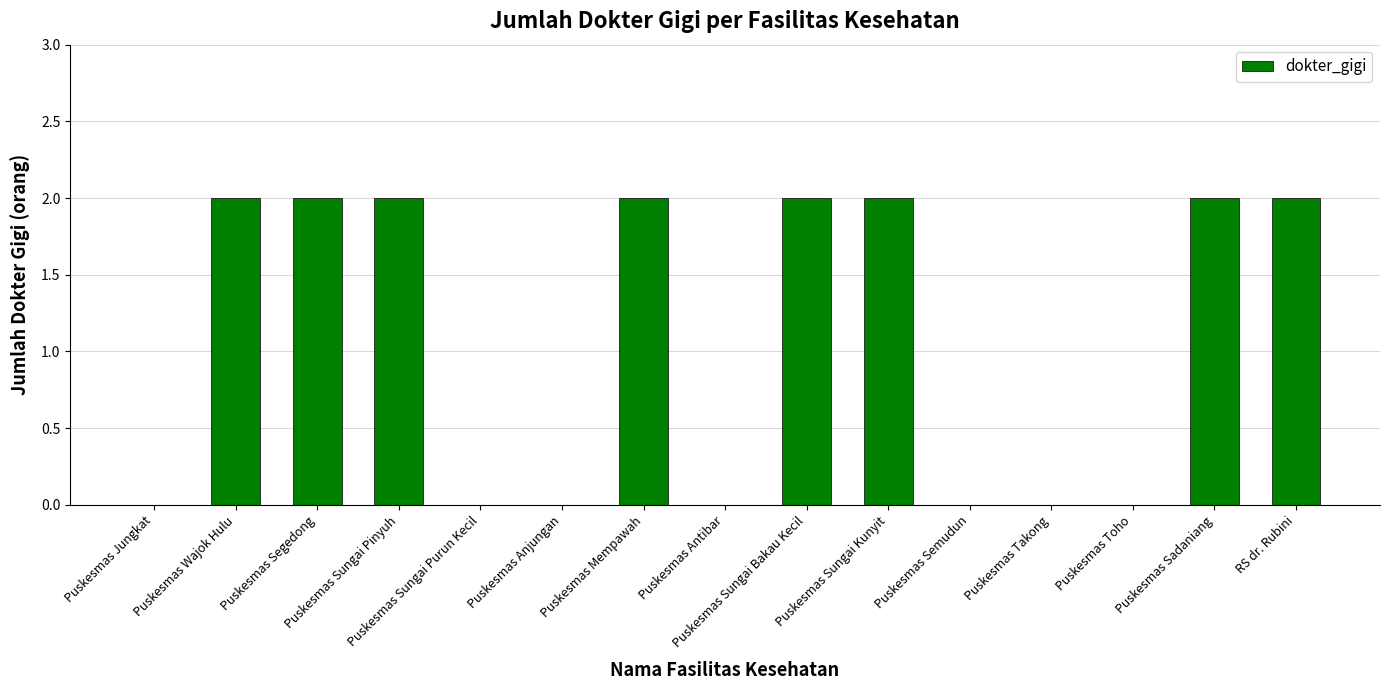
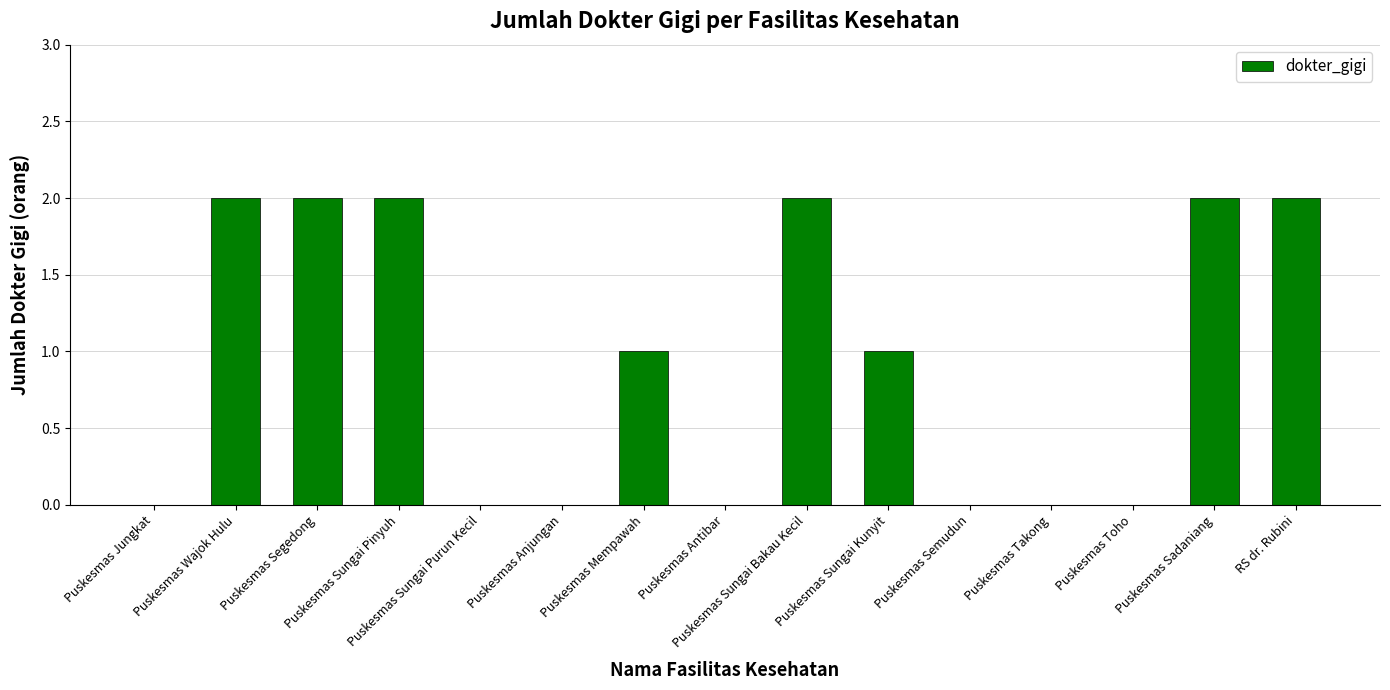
  {
    "Puskesmas Jungkat": 0,
    "Puskesmas Wajok Hulu": 2,
    "Puskesmas Segedong": 2,
    "Puskesmas Sungai Pinyuh": 2,
    "Puskesmas Sungai Purun Kecil": 0,
    "Puskesmas Anjungan": 0,
-   "Puskesmas Mempawah": 2,
+   "Puskesmas Mempawah": 1,
    "Puskesmas Antibar": 0,
    "Puskesmas Sungai Bakau Kecil": 2,
-   "Puskesmas Sungai Kunyit": 2,
+   "Puskesmas Sungai Kunyit": 1,
    "Puskesmas Semudun": 0,
    "Puskesmas Takong": 0,
    "Puskesmas Toho": 0,
    "Puskesmas Sadaniang": 2,
    "RS dr. Rubini": 2
  }
